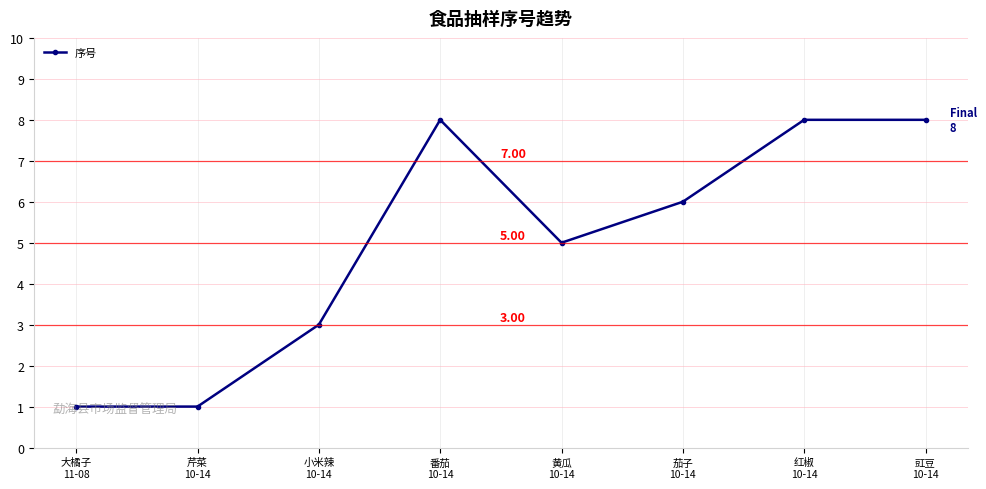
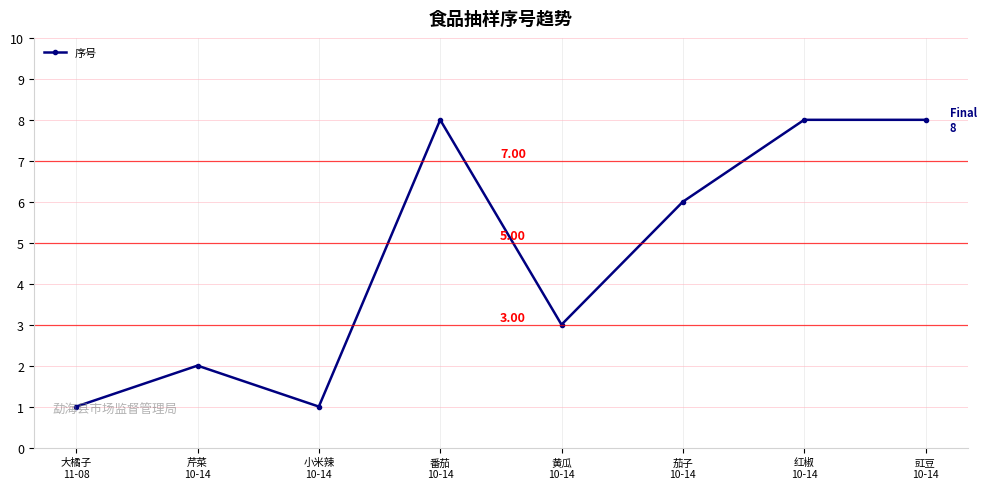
  {
    "大橘子 11-08": 1,
-   "芹菜 10-14": 1,
-   "小米辣 10-14": 3,
+   "芹菜 10-14": 2,
+   "小米辣 10-14": 1,
    "番茄 10-14": 8,
-   "黄瓜 10-14": 5,
+   "黄瓜 10-14": 3,
    "茄子 10-14": 6,
    "红椒 10-14": 8
  }
